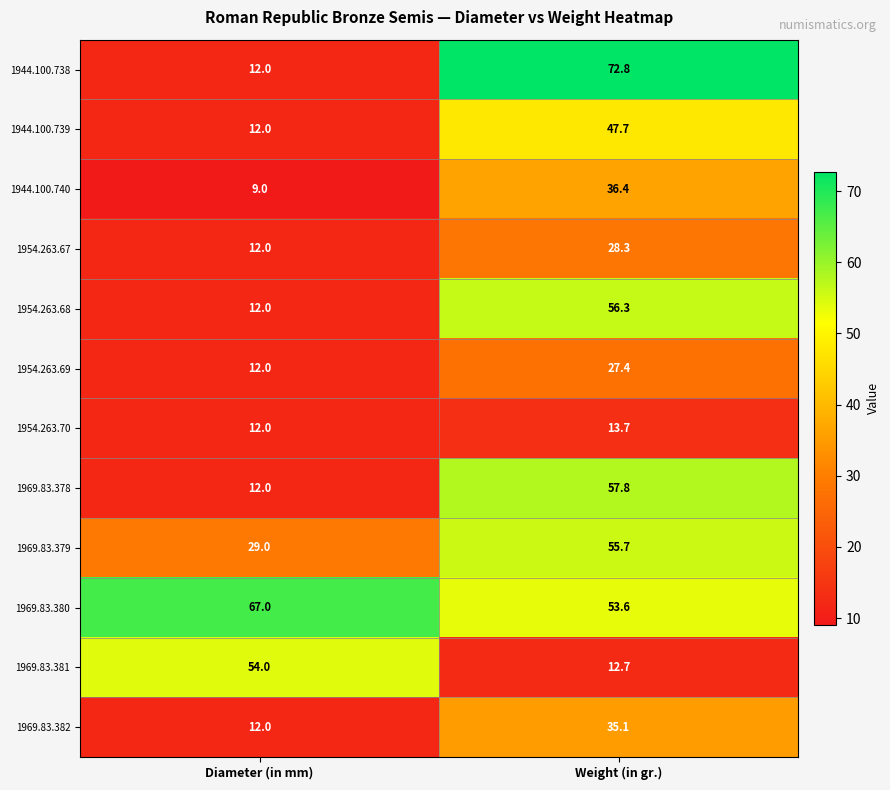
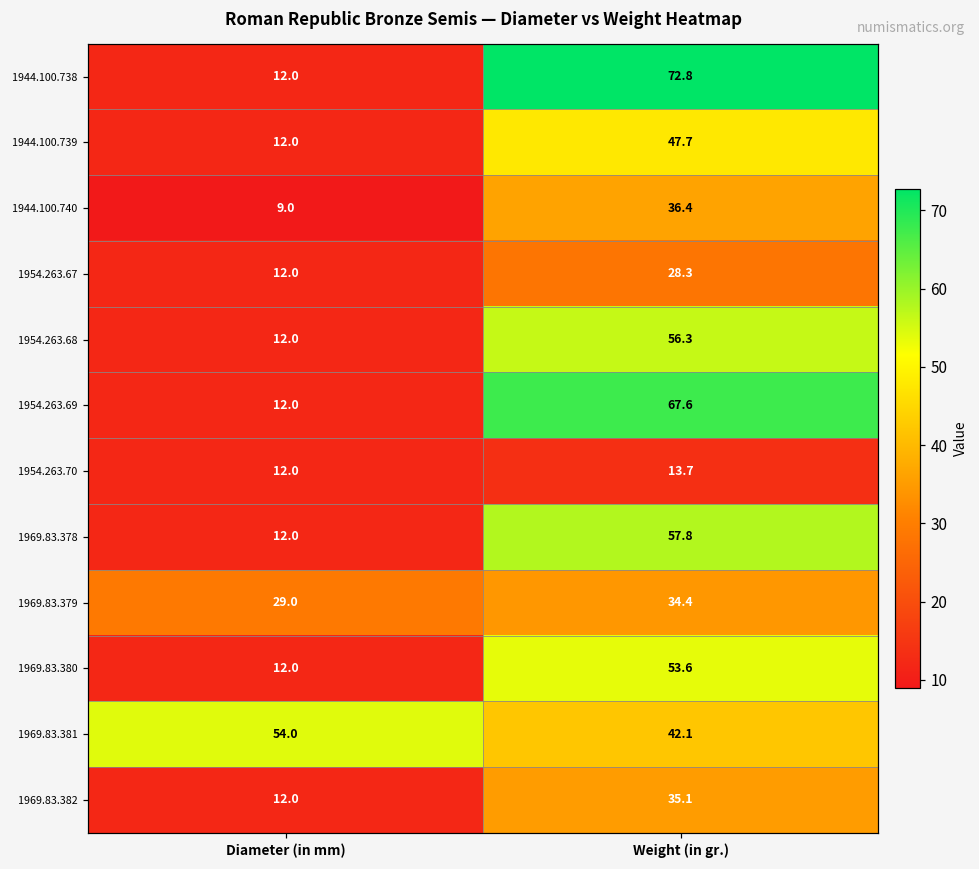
  {
    "1944.100.738": {
      "Diameter (in mm)": 12.0,
      "Weight (in gr.)": 72.8
    },
    "1944.100.739": {
      "Diameter (in mm)": 12.0,
      "Weight (in gr.)": 47.7
    },
    "1944.100.740": {
      "Diameter (in mm)": 9.0,
      "Weight (in gr.)": 36.4
    },
    "1954.263.67": {
      "Diameter (in mm)": 12.0,
      "Weight (in gr.)": 28.3
    },
    "1954.263.68": {
      "Diameter (in mm)": 12.0,
      "Weight (in gr.)": 56.3
    },
    "1954.263.69": {
      "Diameter (in mm)": 12.0,
-     "Weight (in gr.)": 27.4
+     "Weight (in gr.)": 67.6
    },
    "1954.263.70": {
      "Diameter (in mm)": 12.0,
      "Weight (in gr.)": 13.7
    },
    "1969.83.378": {
      "Diameter (in mm)": 12.0,
      "Weight (in gr.)": 57.8
    },
    "1969.83.379": {
      "Diameter (in mm)": 29.0,
-     "Weight (in gr.)": 55.7
+     "Weight (in gr.)": 34.4
    },
    "1969.83.380": {
-     "Diameter (in mm)": 67.0,
+     "Diameter (in mm)": 12.0,
      "Weight (in gr.)": 53.6
    },
    "1969.83.381": {
      "Diameter (in mm)": 54.0,
-     "Weight (in gr.)": 12.7
+     "Weight (in gr.)": 42.1
    },
    "1969.83.382": {
      "Diameter (in mm)": 12.0,
      "Weight (in gr.)": 35.1
    }
  }
